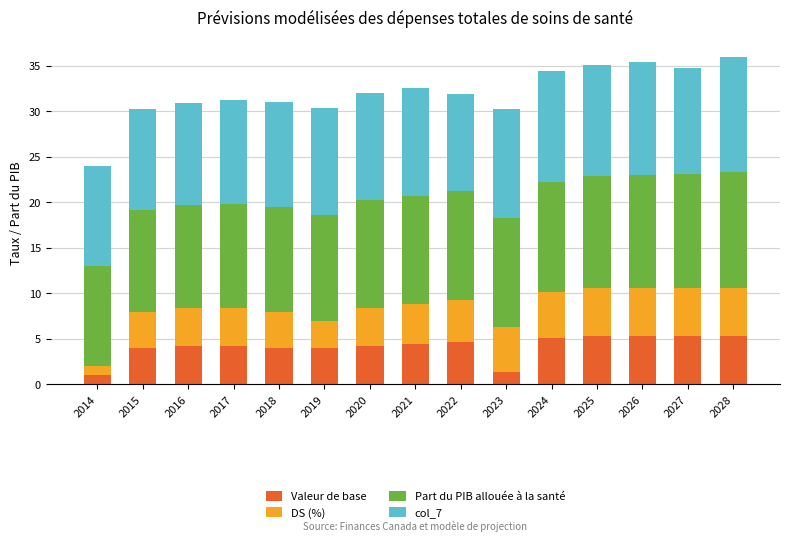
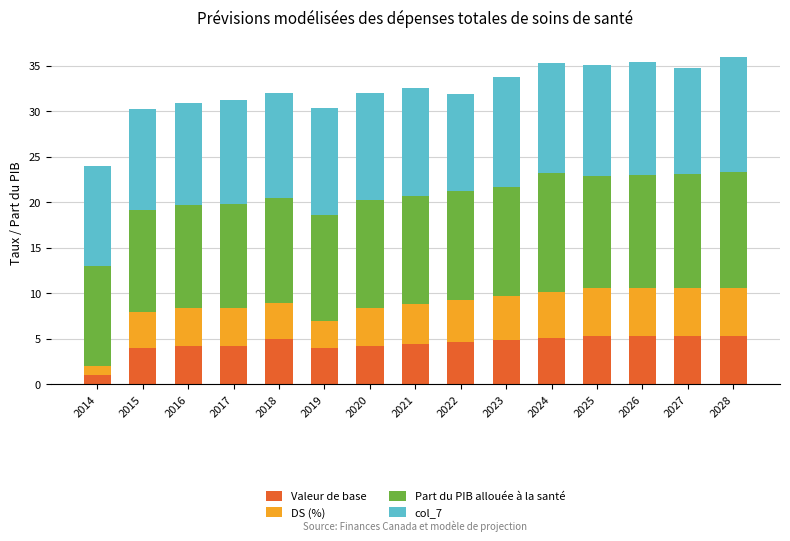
  {
    "Valeur de base": {
      "2014": 1,
      "2015": 4,
      "2016": 4,
      "2017": 4,
-     "2018": 4,
+     "2018": 5,
      "2019": 4,
      "2020": 4,
      "2021": 4,
      "2022": 5,
-     "2023": 1,
+     "2023": 5,
      "2024": 5,
      "2025": 5,
      "2026": 5,
      "2027": 5,
      "2028": 5
    },
    "DS (%)": {
      "2014": 1,
      "2015": 4,
      "2016": 4,
      "2017": 4,
      "2018": 4,
      "2019": 3,
      "2020": 4,
      "2021": 4,
      "2022": 5,
      "2023": 5,
      "2024": 5,
      "2025": 5,
      "2026": 5,
      "2027": 5,
      "2028": 5
    },
    "Part du PIB allouée à la santé": {
      "2014": 11,
      "2015": 11,
      "2016": 11,
      "2017": 11,
      "2018": 12,
      "2019": 12,
      "2020": 12,
      "2021": 12,
      "2022": 12,
      "2023": 12,
-     "2024": 12,
+     "2024": 13,
      "2025": 12,
      "2026": 12,
      "2027": 13,
      "2028": 13
    },
    "col_7": {
      "2014": 11,
      "2015": 11,
      "2016": 11,
      "2017": 11,
      "2018": 12,
      "2019": 12,
      "2020": 12,
      "2021": 12,
      "2022": 11,
      "2023": 12,
      "2024": 12,
      "2025": 12,
      "2026": 12,
      "2027": 12,
      "2028": 13
    }
  }
